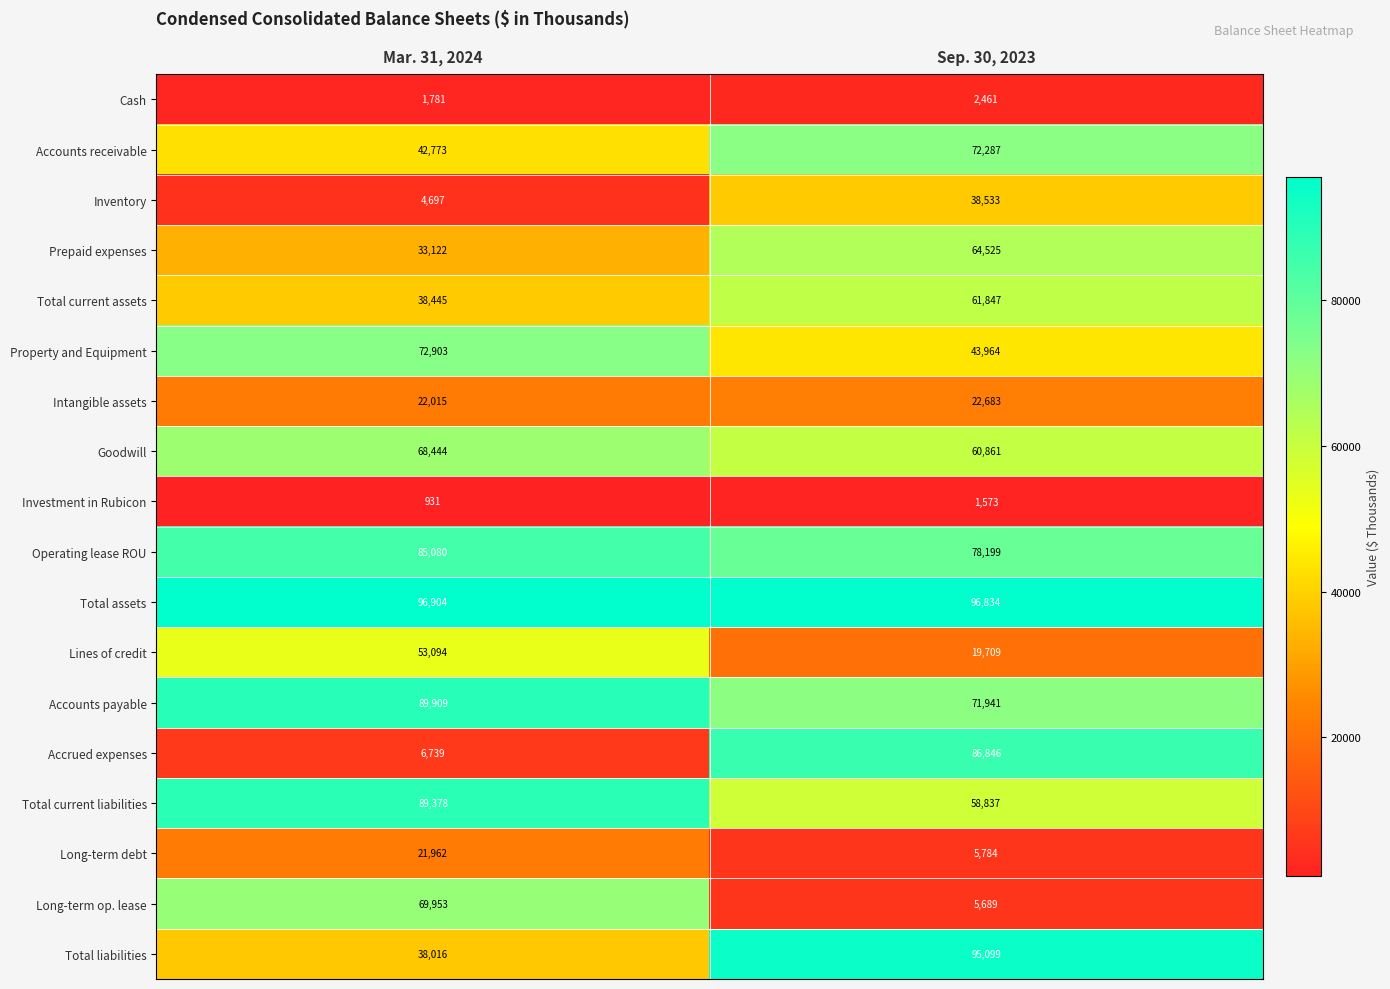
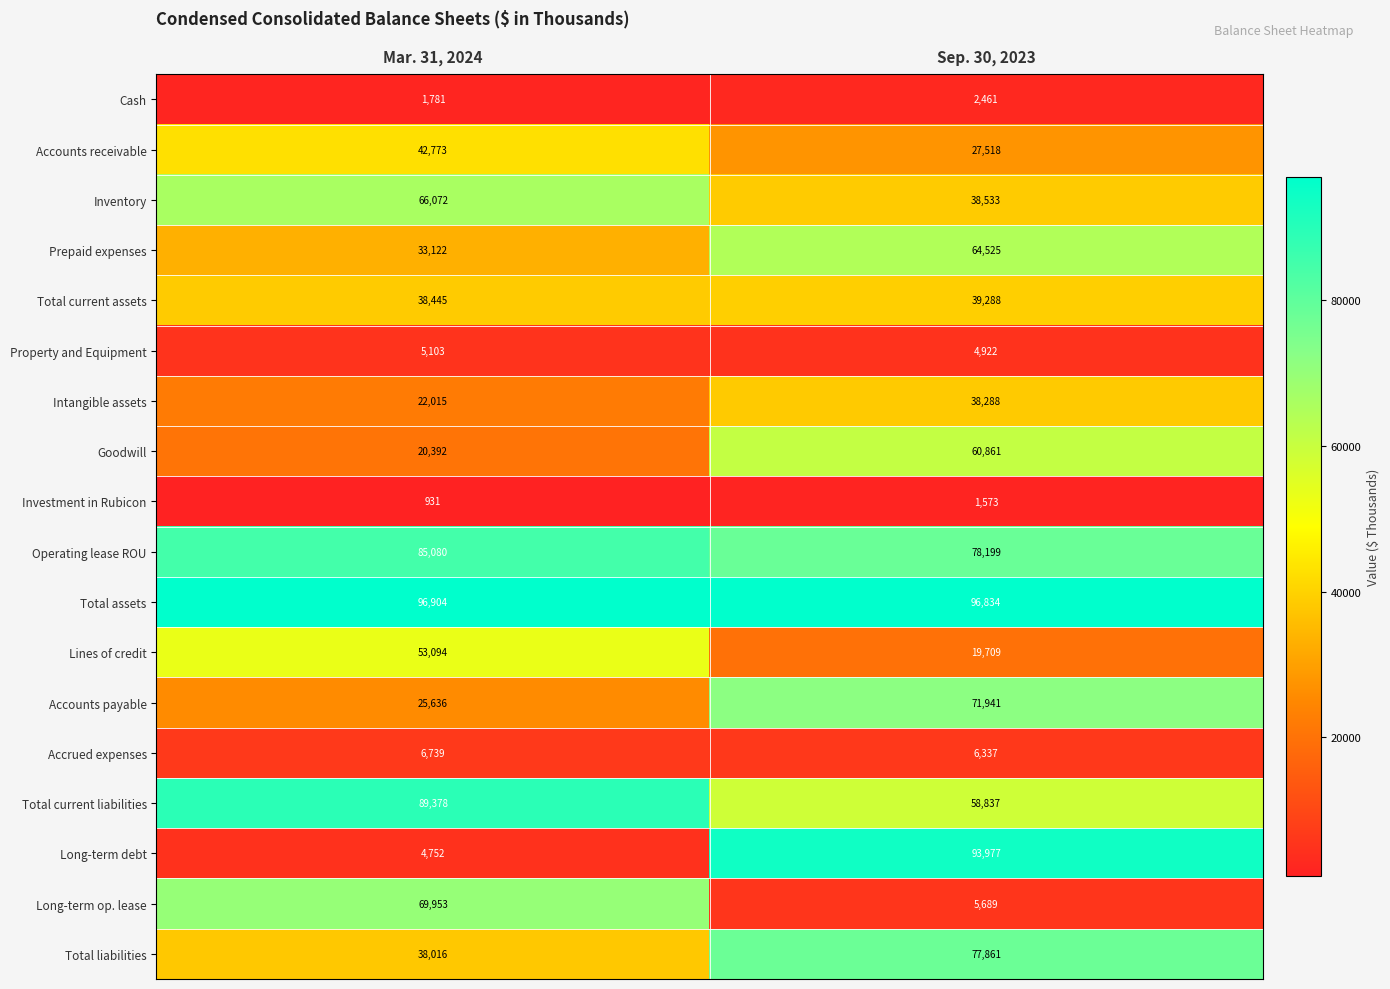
  {
    "Cash": {
      "Mar. 31, 2024": "1,781",
      "Sep. 30, 2023": "2,461"
    },
    "Accounts receivable": {
      "Mar. 31, 2024": "42,773",
-     "Sep. 30, 2023": "72,287"
+     "Sep. 30, 2023": "27,518"
    },
    "Inventory": {
-     "Mar. 31, 2024": "4,697",
+     "Mar. 31, 2024": "66,072",
      "Sep. 30, 2023": "38,533"
    },
    "Prepaid expenses": {
      "Mar. 31, 2024": "33,122",
      "Sep. 30, 2023": "64,525"
    },
    "Total current assets": {
      "Mar. 31, 2024": "38,445",
-     "Sep. 30, 2023": "61,847"
+     "Sep. 30, 2023": "39,288"
    },
    "Property and Equipment": {
-     "Mar. 31, 2024": "72,903",
-     "Sep. 30, 2023": "43,964"
+     "Mar. 31, 2024": "5,103",
+     "Sep. 30, 2023": "4,922"
    },
    "Intangible assets": {
      "Mar. 31, 2024": "22,015",
-     "Sep. 30, 2023": "22,683"
+     "Sep. 30, 2023": "38,288"
    },
    "Goodwill": {
-     "Mar. 31, 2024": "68,444",
+     "Mar. 31, 2024": "20,392",
      "Sep. 30, 2023": "60,861"
    },
    "Investment in Rubicon": {
      "Mar. 31, 2024": "931",
      "Sep. 30, 2023": "1,573"
    },
    "Operating lease ROU": {
      "Mar. 31, 2024": "85,080",
      "Sep. 30, 2023": "78,199"
    },
    "Total assets": {
      "Mar. 31, 2024": "96,904",
      "Sep. 30, 2023": "96,834"
    },
    "Lines of credit": {
      "Mar. 31, 2024": "53,094",
      "Sep. 30, 2023": "19,709"
    },
    "Accounts payable": {
-     "Mar. 31, 2024": "89,909",
+     "Mar. 31, 2024": "25,636",
      "Sep. 30, 2023": "71,941"
    },
    "Accrued expenses": {
      "Mar. 31, 2024": "6,739",
-     "Sep. 30, 2023": "86,846"
+     "Sep. 30, 2023": "6,337"
    },
    "Total current liabilities": {
      "Mar. 31, 2024": "89,378",
      "Sep. 30, 2023": "58,837"
    },
    "Long-term debt": {
-     "Mar. 31, 2024": "21,962",
-     "Sep. 30, 2023": "5,784"
+     "Mar. 31, 2024": "4,752",
+     "Sep. 30, 2023": "93,977"
    },
    "Long-term op. lease": {
      "Mar. 31, 2024": "69,953",
      "Sep. 30, 2023": "5,689"
    },
    "Total liabilities": {
      "Mar. 31, 2024": "38,016",
-     "Sep. 30, 2023": "95,099"
+     "Sep. 30, 2023": "77,861"
    }
  }
